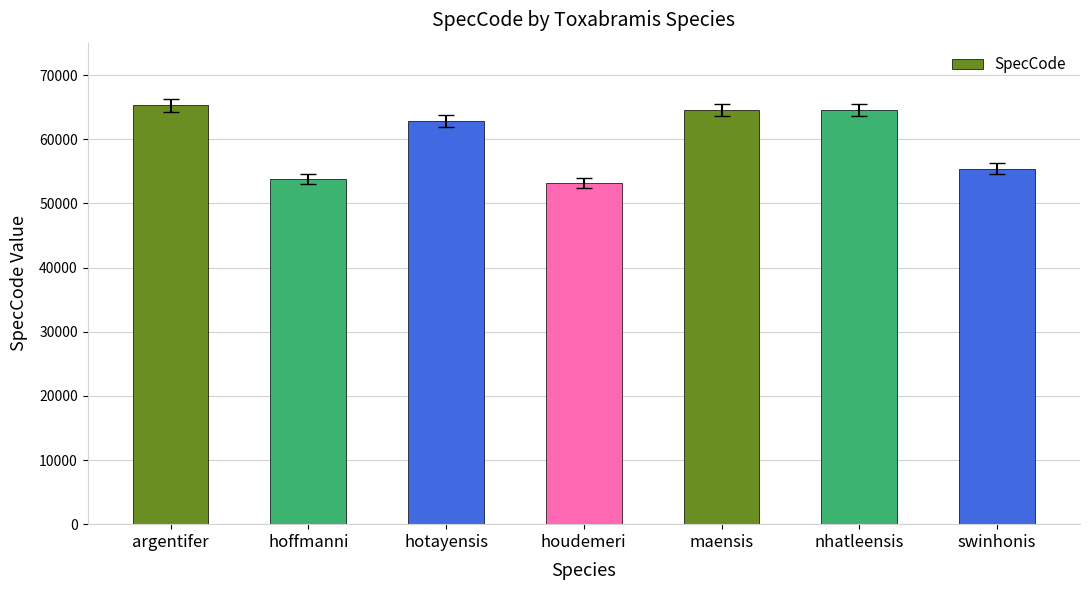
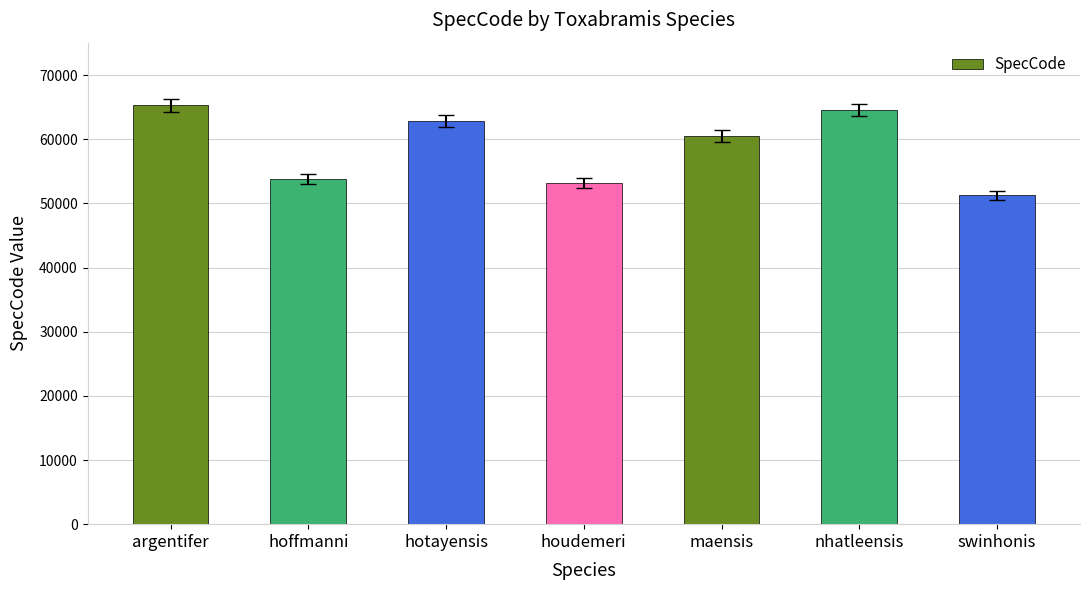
  {
    "SpecCode": {
      "argentifer": 65000,
      "hoffmanni": 54000,
      "hotayensis": 63000,
      "houdemeri": 53000,
-     "maensis": 65000,
+     "maensis": 61000,
      "nhatleensis": 65000,
-     "swinhonis": 55000
+     "swinhonis": 51000
    }
  }
